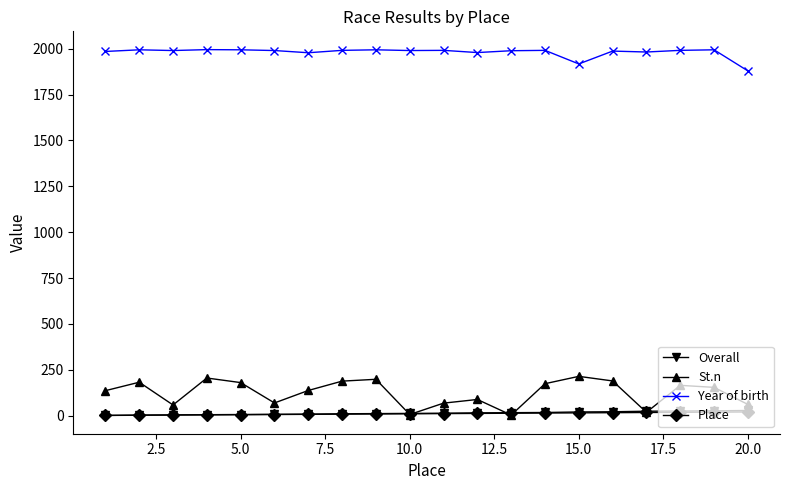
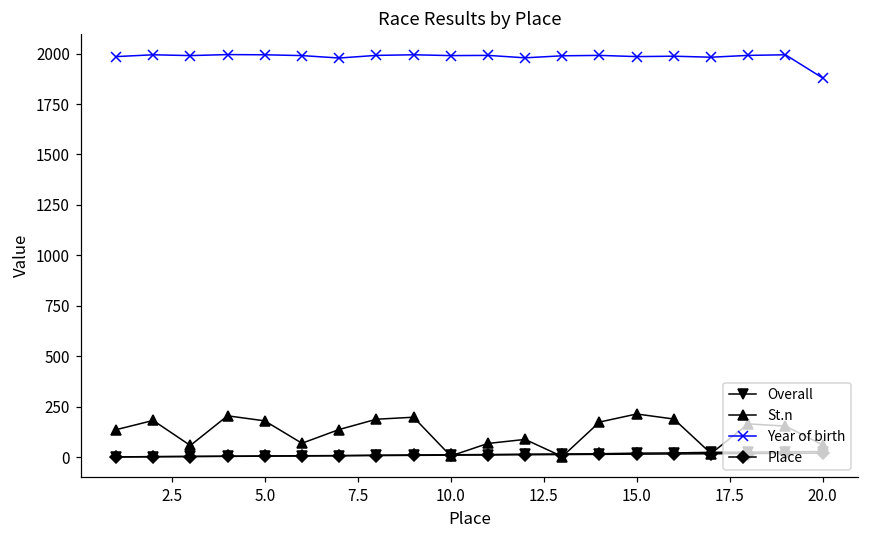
  {
    "Year of birth": {
      "5.0": 1990,
      "10.0": 1990,
-     "15.0": 1920,
+     "15.0": 1990,
      "20.0": 1880
    }
  }
